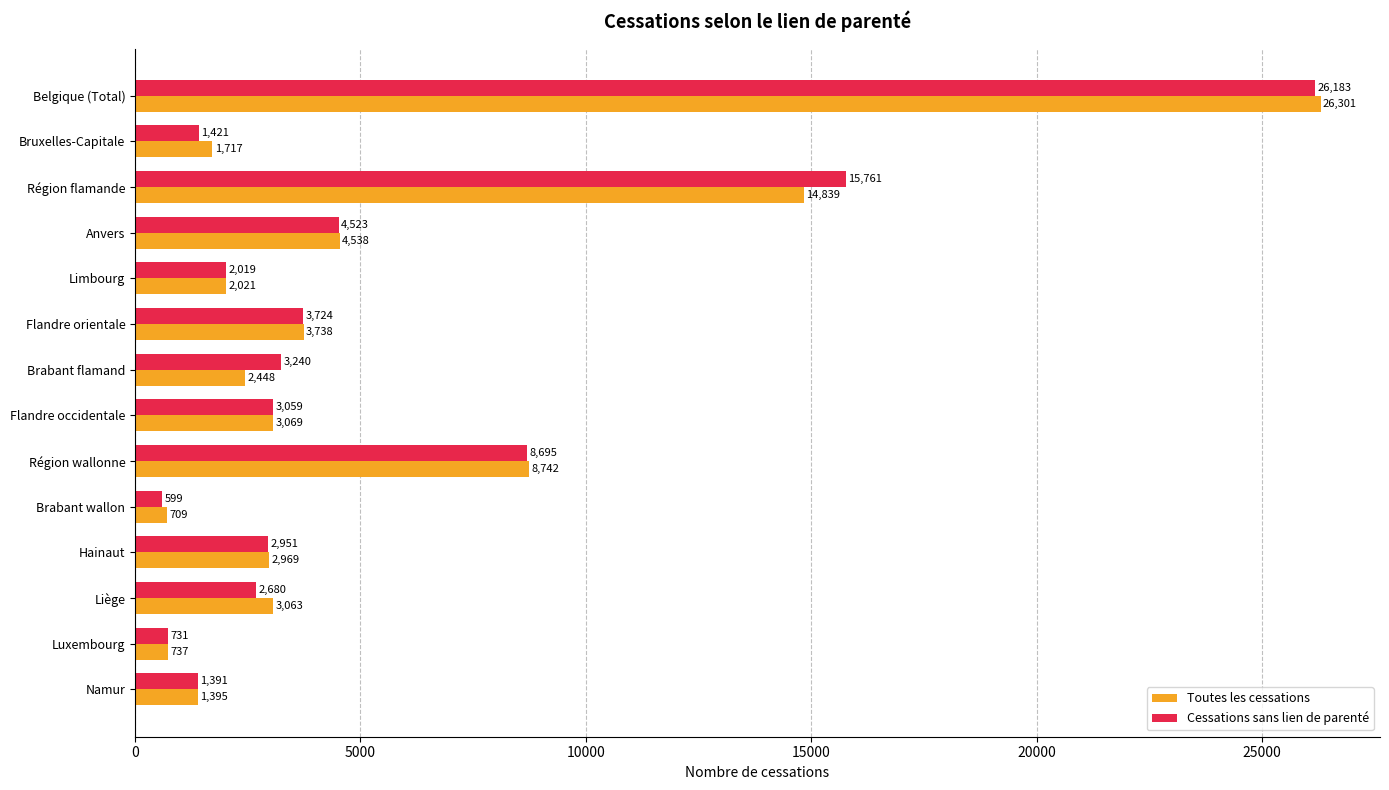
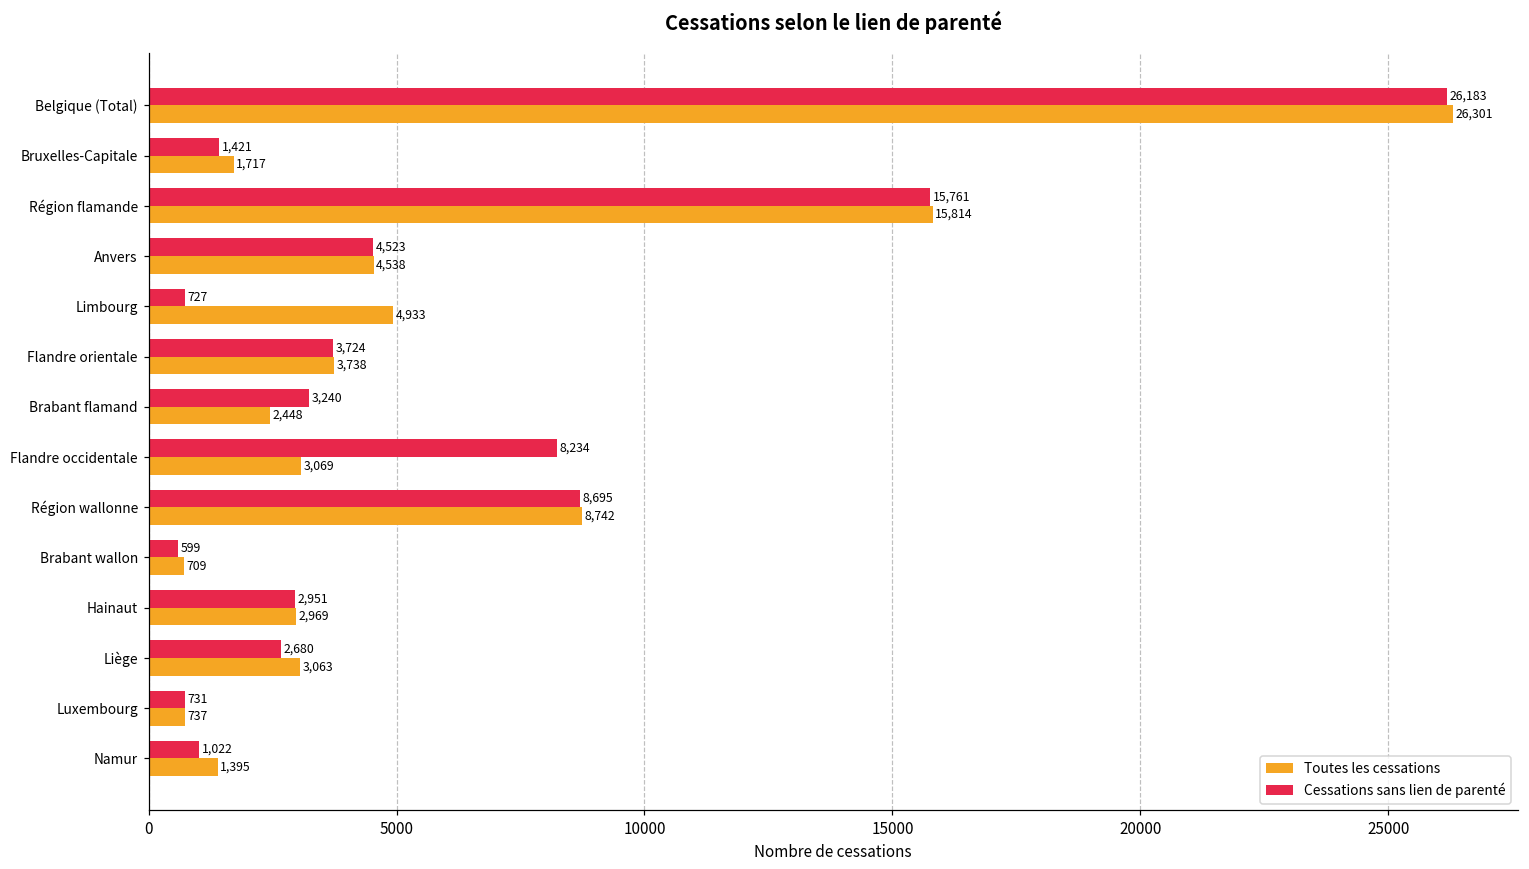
  {
    "Toutes les cessations": {
      "Belgique (Total)": "26,301",
      "Bruxelles-Capitale": "1,717",
-     "Région flamande": "14,839",
+     "Région flamande": "15,814",
      "Anvers": "4,538",
-     "Limbourg": "2,021",
+     "Limbourg": "4,933",
      "Flandre orientale": "3,738",
      "Brabant flamand": "2,448",
      "Flandre occidentale": "3,069",
      "Région wallonne": "8,742",
      "Brabant wallon": "709",
      "Hainaut": "2,969",
      "Liège": "3,063",
      "Luxembourg": "737",
      "Namur": "1,395"
    },
    "Cessations sans lien de parenté": {
      "Belgique (Total)": "26,183",
      "Bruxelles-Capitale": "1,421",
      "Région flamande": "15,761",
      "Anvers": "4,523",
-     "Limbourg": "2,019",
+     "Limbourg": "727",
      "Flandre orientale": "3,724",
      "Brabant flamand": "3,240",
-     "Flandre occidentale": "3,059",
+     "Flandre occidentale": "8,234",
      "Région wallonne": "8,695",
      "Brabant wallon": "599",
      "Hainaut": "2,951",
      "Liège": "2,680",
      "Luxembourg": "731",
-     "Namur": "1,391"
+     "Namur": "1,022"
    }
  }
